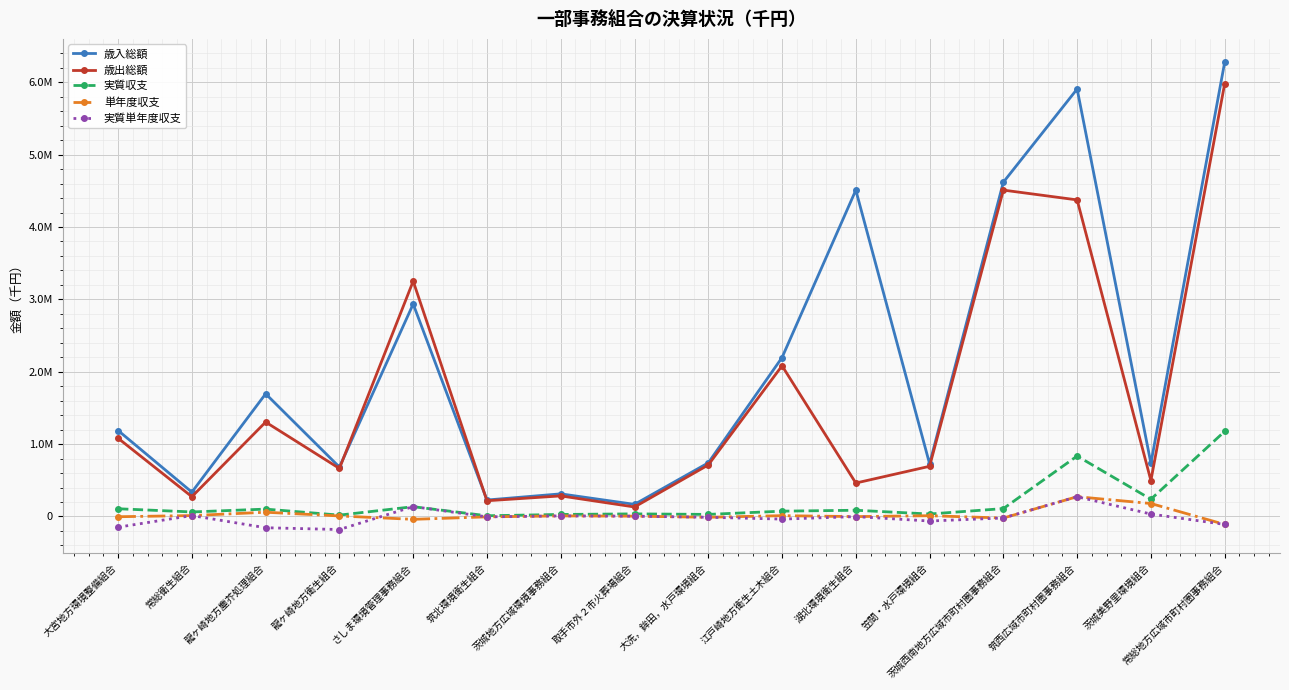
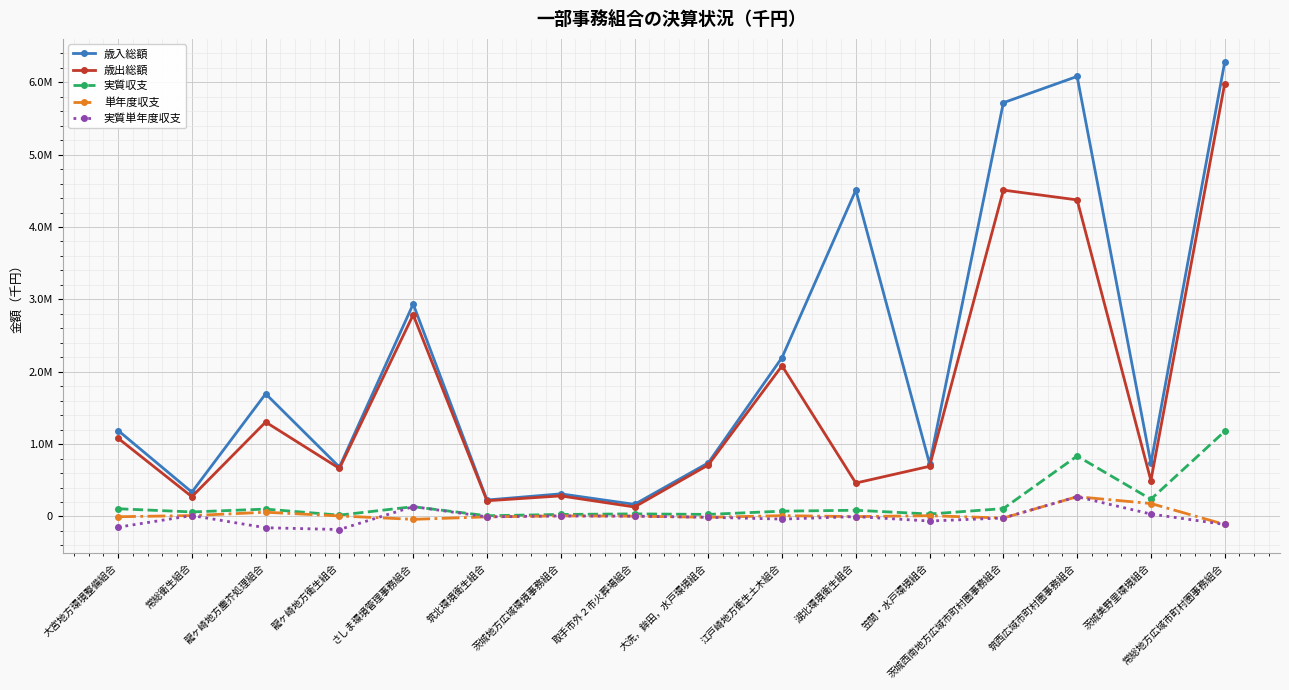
  {
    "歳入総額": {
      "大宮地方環境整備組合": 1200000,
      "常総衛生組合": 300000,
      "龍ヶ崎地方塵芥処理組合": 1700000,
      "さしま環境管理事務組合": 2900000,
      "取手市外２市火葬場組合": 200000,
      "江戸崎地方衛生土木組合": 2200000,
      "湖北環境衛生組合": 4500000,
-     "茨城西南地方広域市町村圏事務組合": 4600000,
-     "筑西広域市町村圏事務組合": 5900000,
+     "茨城西南地方広域市町村圏事務組合": 5700000,
+     "筑西広域市町村圏事務組合": 6100000,
      "茨城美野里環境組合": 700000,
      "常総地方広域市町村圏事務組合": 6300000
    },
    "歳出総額": {
      "大宮地方環境整備組合": 1100000,
      "常総衛生組合": 300000,
      "龍ヶ崎地方塵芥処理組合": 1300000,
-     "さしま環境管理事務組合": 3300000,
+     "さしま環境管理事務組合": 2800000,
      "取手市外２市火葬場組合": 100000,
      "江戸崎地方衛生土木組合": 2100000,
      "湖北環境衛生組合": 500000,
      "茨城西南地方広域市町村圏事務組合": 4500000,
      "筑西広域市町村圏事務組合": 4400000,
      "茨城美野里環境組合": 500000,
      "常総地方広域市町村圏事務組合": 6000000
    },
    "実質収支": {
      "大宮地方環境整備組合": 100000,
      "常総衛生組合": 100000,
      "龍ヶ崎地方塵芥処理組合": 100000,
      "大洗，鉾田，水戸環境組合": 0,
      "江戸崎地方衛生土木組合": 100000,
      "湖北環境衛生組合": 100000,
      "茨城西南地方広域市町村圏事務組合": 100000,
      "筑西広域市町村圏事務組合": 800000,
      "茨城美野里環境組合": 200000,
      "常総地方広域市町村圏事務組合": 1200000
    },
    "単年度収支": {
      "大宮地方環境整備組合": 0,
      "龍ヶ崎地方塵芥処理組合": 100000,
      "さしま環境管理事務組合": 0,
      "江戸崎地方衛生土木組合": 0,
      "茨城美野里環境組合": 200000
    },
    "実質単年度収支": {
      "大宮地方環境整備組合": -100000,
      "龍ヶ崎地方塵芥処理組合": -200000,
      "龍ヶ崎地方衛生組合": -200000,
      "江戸崎地方衛生土木組合": 0,
      "笠間・水戸環境組合": -100000,
      "茨城美野里環境組合": 0
    }
  }
